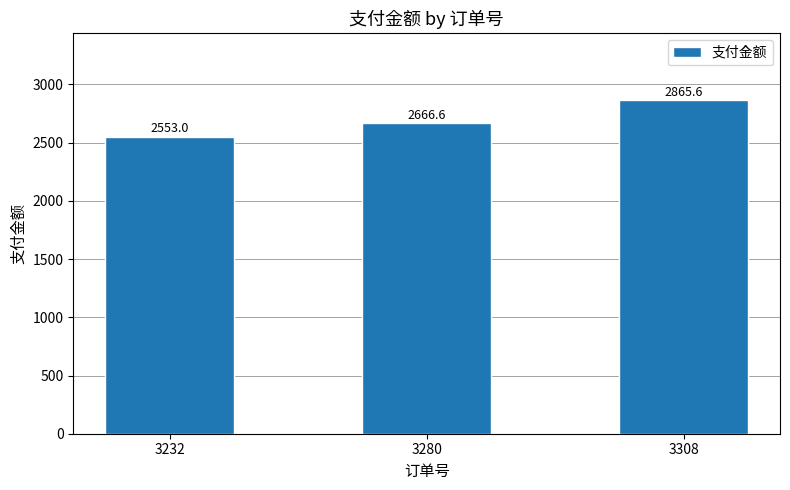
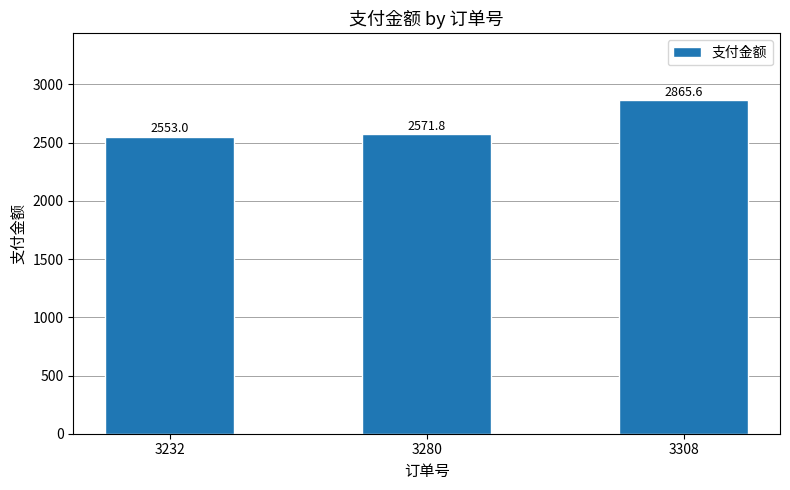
  {
    "3232": 2553.0,
-   "3280": 2666.6,
+   "3280": 2571.8,
    "3308": 2865.6
  }
